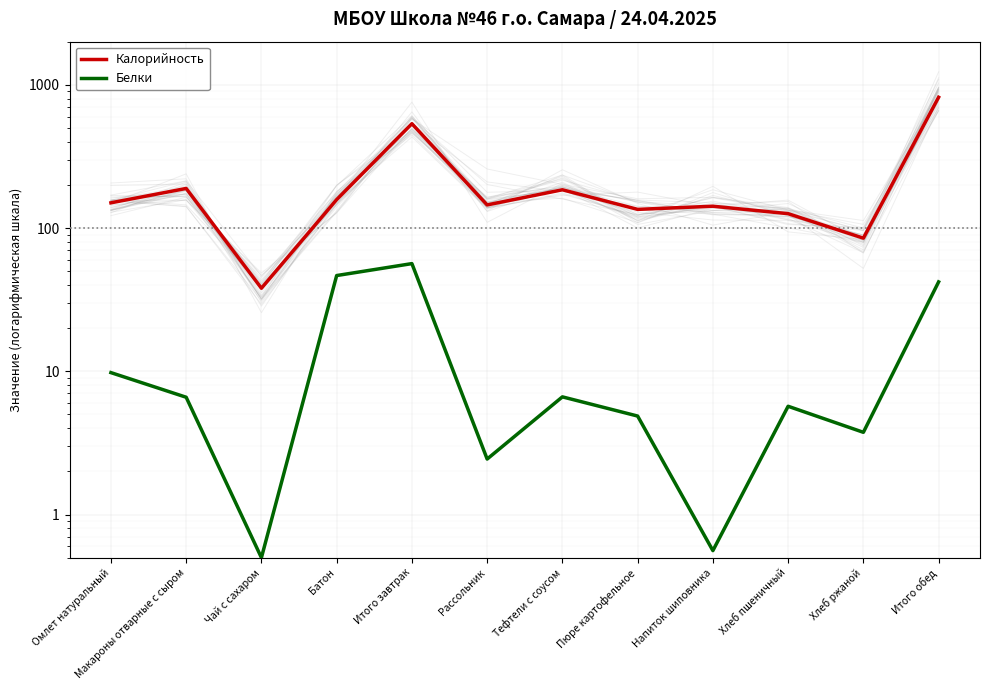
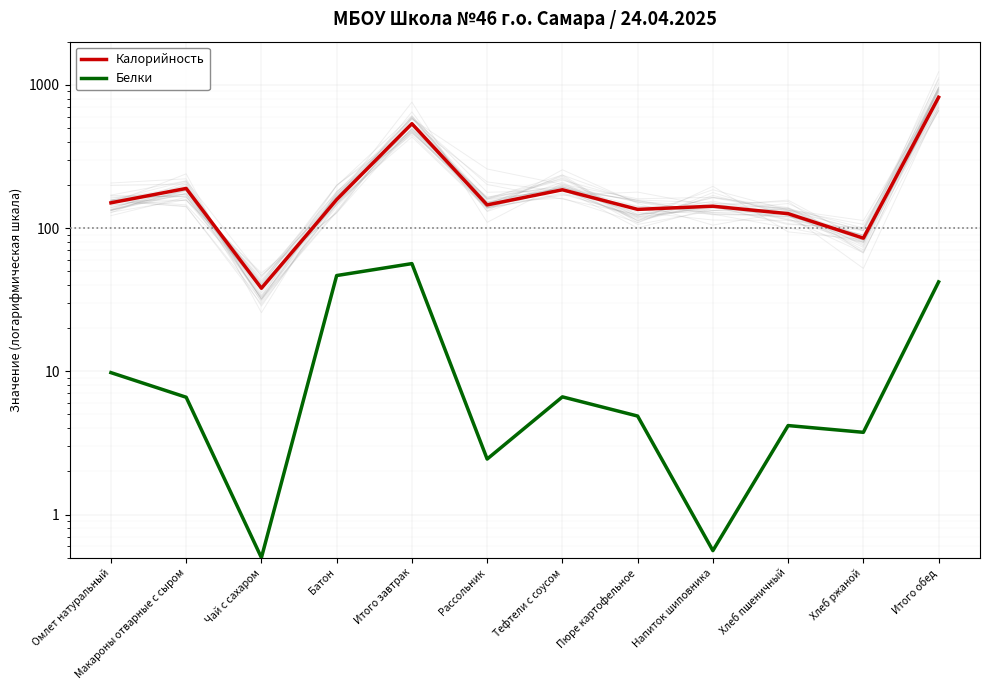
  {
    "Белки": {
      "Омлет натуральный": 10,
      "Макароны отварные с сыром": 7,
      "Чай с сахаром": 0.5,
      "Батон": 47,
      "Итого завтрак": 56,
      "Рассольник": 2.4,
      "Тефтели с соусом": 7,
      "Пюре картофельное": 4.9,
      "Напиток шиповника": 0.56,
-     "Хлеб пшеничный": 5.7,
+     "Хлеб пшеничный": 4.2,
      "Хлеб ржаной": 3.8,
      "Итого обед": 42
    }
  }
